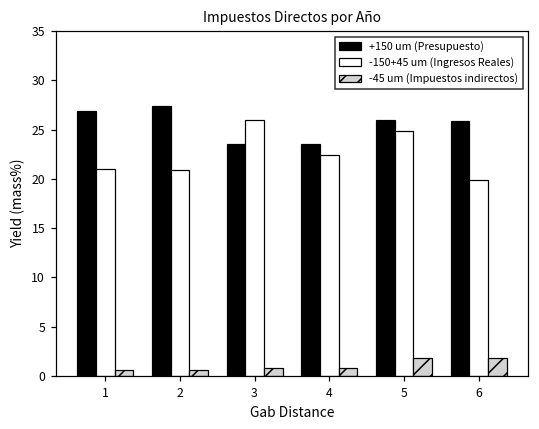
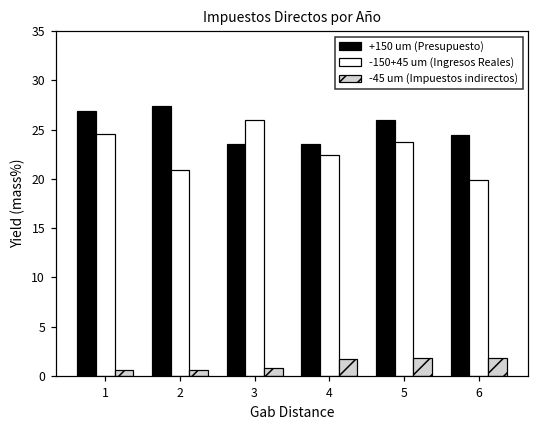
  {
    "+150 um (Presupuesto)": {
      "1": 27,
      "2": 27,
      "3": 24,
      "4": 24,
      "5": 26,
-     "6": 26
+     "6": 25
    },
    "-150+45 um (Ingresos Reales)": {
-     "1": 21,
+     "1": 25,
      "2": 21,
      "3": 26,
      "4": 22,
-     "5": 25,
+     "5": 24,
      "6": 20
    },
    "-45 um (Impuestos indirectos)": {
      "1": 1,
      "2": 1,
      "3": 1,
-     "4": 1,
+     "4": 2,
      "5": 2,
      "6": 2
    }
  }
